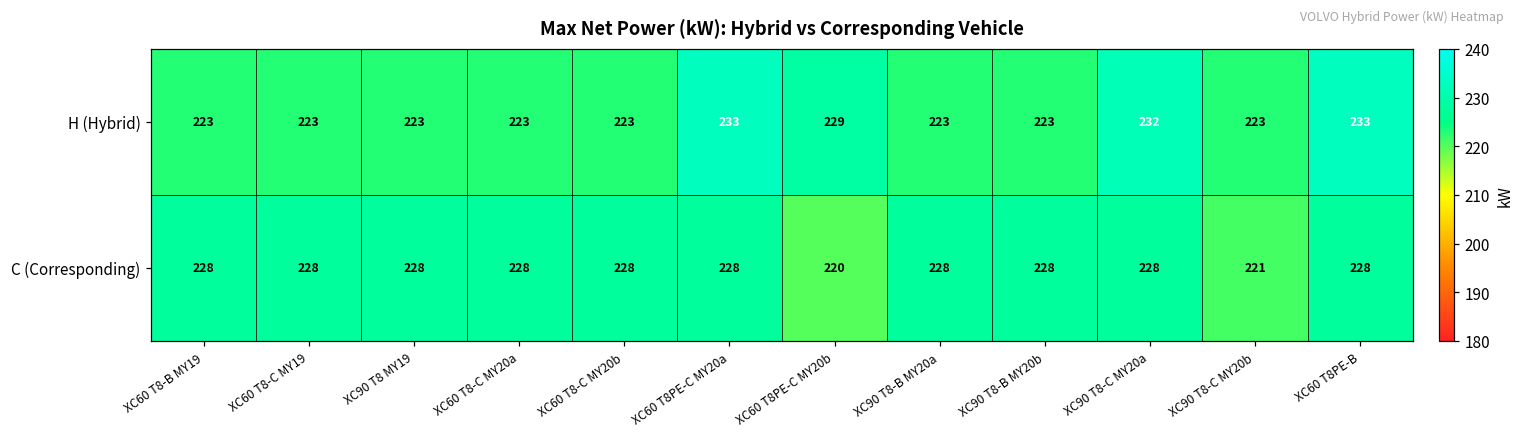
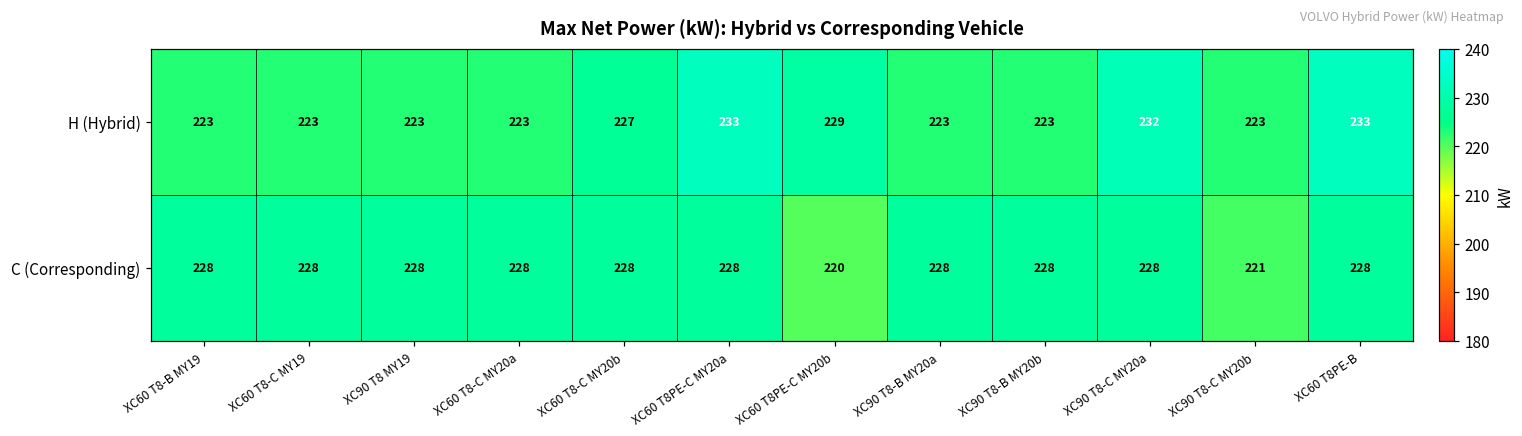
  {
    "H (Hybrid)": {
      "XC60 T8-B MY19": 223,
      "XC60 T8-C MY19": 223,
      "XC90 T8 MY19": 223,
      "XC60 T8-C MY20a": 223,
-     "XC60 T8-C MY20b": 223,
+     "XC60 T8-C MY20b": 227,
      "XC60 T8PE-C MY20a": 233,
      "XC60 T8PE-C MY20b": 229,
      "XC90 T8-B MY20a": 223,
      "XC90 T8-B MY20b": 223,
      "XC90 T8-C MY20a": 232,
      "XC90 T8-C MY20b": 223,
      "XC60 T8PE-B": 233
    },
    "C (Corresponding)": {
      "XC60 T8-B MY19": 228,
      "XC60 T8-C MY19": 228,
      "XC90 T8 MY19": 228,
      "XC60 T8-C MY20a": 228,
      "XC60 T8-C MY20b": 228,
      "XC60 T8PE-C MY20a": 228,
      "XC60 T8PE-C MY20b": 220,
      "XC90 T8-B MY20a": 228,
      "XC90 T8-B MY20b": 228,
      "XC90 T8-C MY20a": 228,
      "XC90 T8-C MY20b": 221,
      "XC60 T8PE-B": 228
    }
  }
